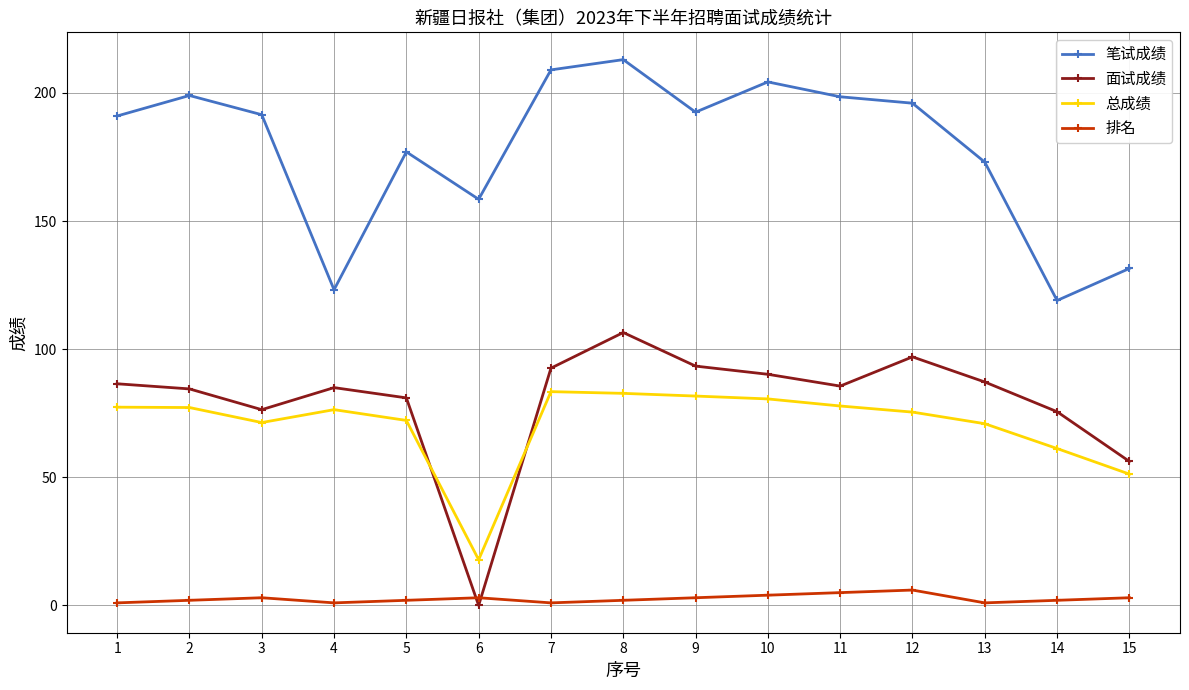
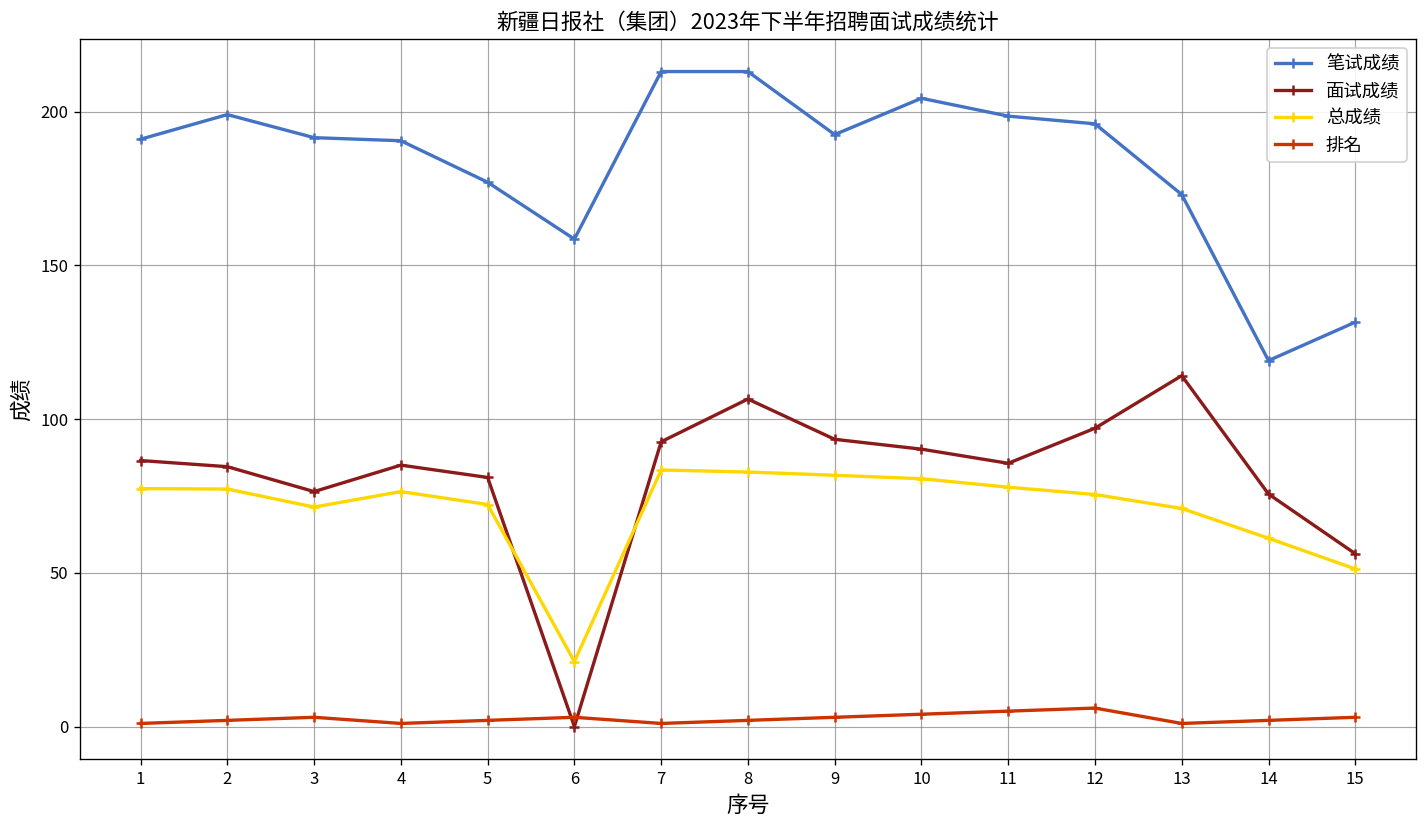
  {
    "笔试成绩": {
      "1": 191,
      "2": 199,
      "3": 192,
-     "4": 123,
+     "4": 191,
      "5": 177,
      "6": 159,
-     "7": 209,
+     "7": 213,
      "8": 213,
      "9": 193,
      "10": 204,
      "11": 199,
      "12": 196,
      "13": 173,
      "14": 119,
      "15": 132
    },
    "面试成绩": {
      "1": 87,
      "2": 85,
      "3": 76,
      "4": 85,
      "5": 81,
      "6": 0,
      "7": 93,
      "8": 107,
      "9": 93,
      "10": 90,
      "11": 86,
      "12": 97,
-     "13": 87,
+     "13": 114,
      "14": 76,
      "15": 56
    },
    "总成绩": {
      "1": 77,
      "2": 77,
      "3": 71,
      "4": 76,
      "5": 72,
-     "6": 18,
+     "6": 21,
      "7": 83,
      "8": 83,
      "9": 82,
      "10": 81,
      "11": 78,
      "12": 75,
      "13": 71,
      "14": 61,
      "15": 51
    },
    "排名": {
      "1": 1,
      "2": 2,
      "3": 3,
      "4": 1,
      "5": 2,
      "6": 3,
      "7": 1,
      "8": 2,
      "9": 3,
      "10": 4,
      "11": 5,
      "12": 6,
      "13": 1,
      "14": 2,
      "15": 3
    }
  }
